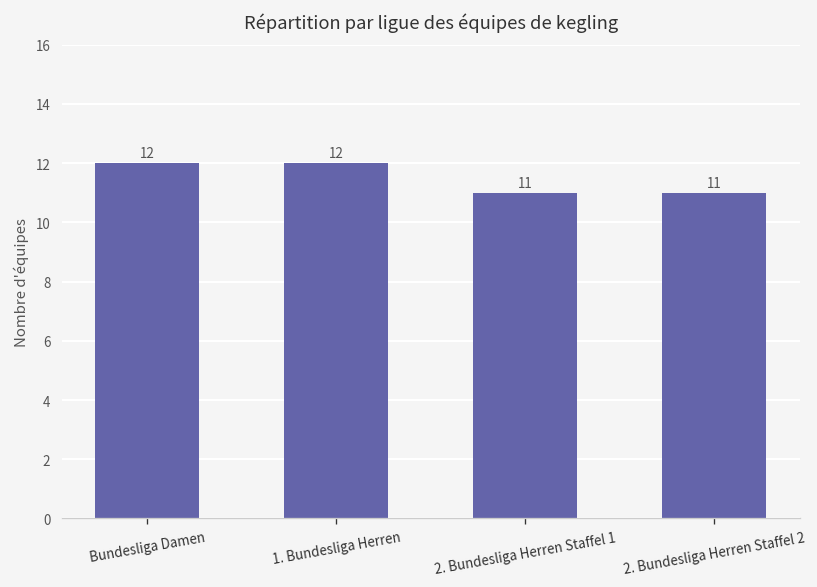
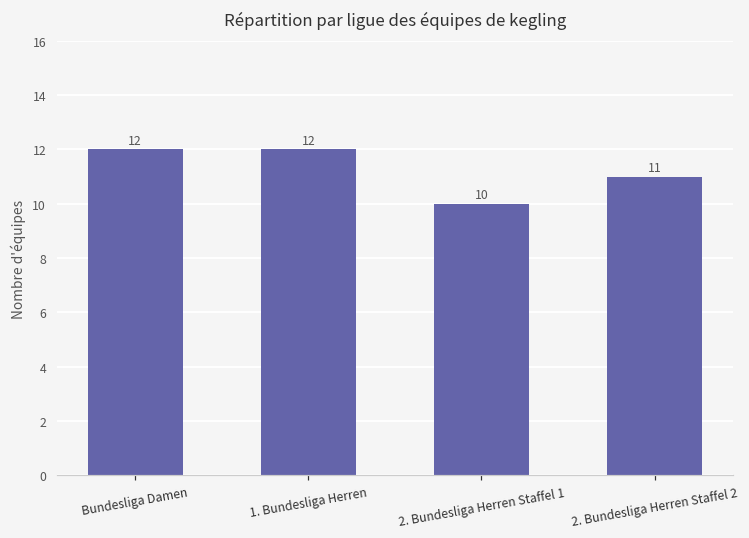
  {
    "Bundesliga Damen": 12,
    "1. Bundesliga Herren": 12,
-   "2. Bundesliga Herren Staffel 1": 11,
+   "2. Bundesliga Herren Staffel 1": 10,
    "2. Bundesliga Herren Staffel 2": 11
  }
